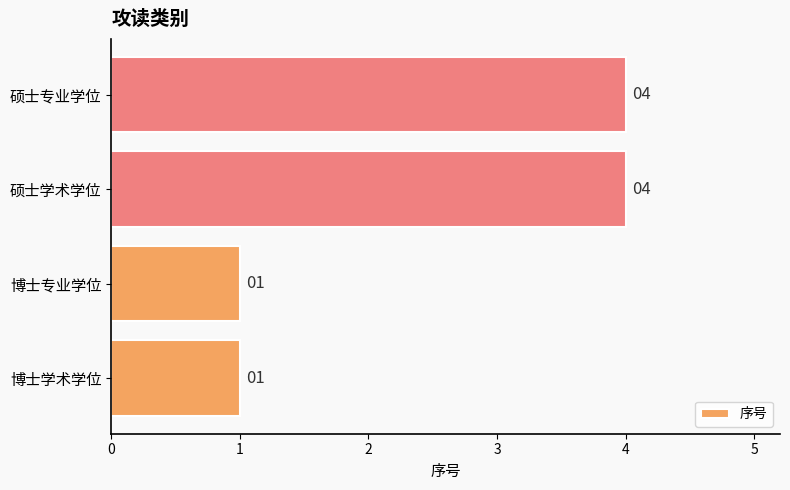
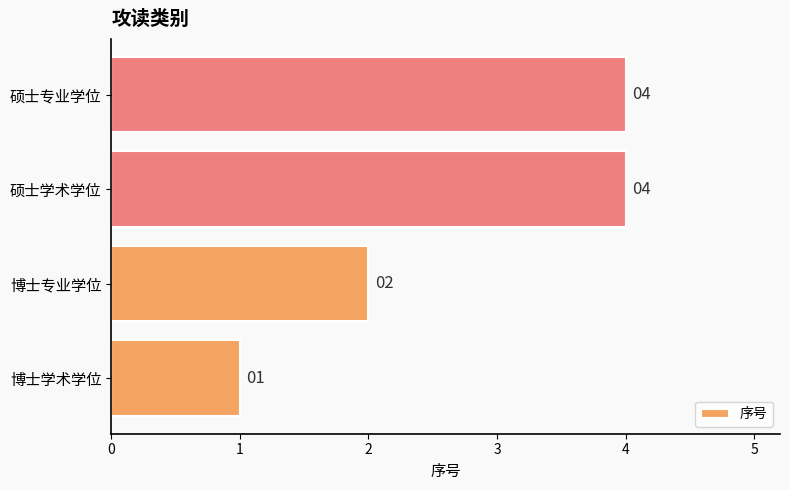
  {
    "硕士专业学位": "04",
    "硕士学术学位": "04",
-   "博士专业学位": "01",
+   "博士专业学位": "02",
    "博士学术学位": "01"
  }
